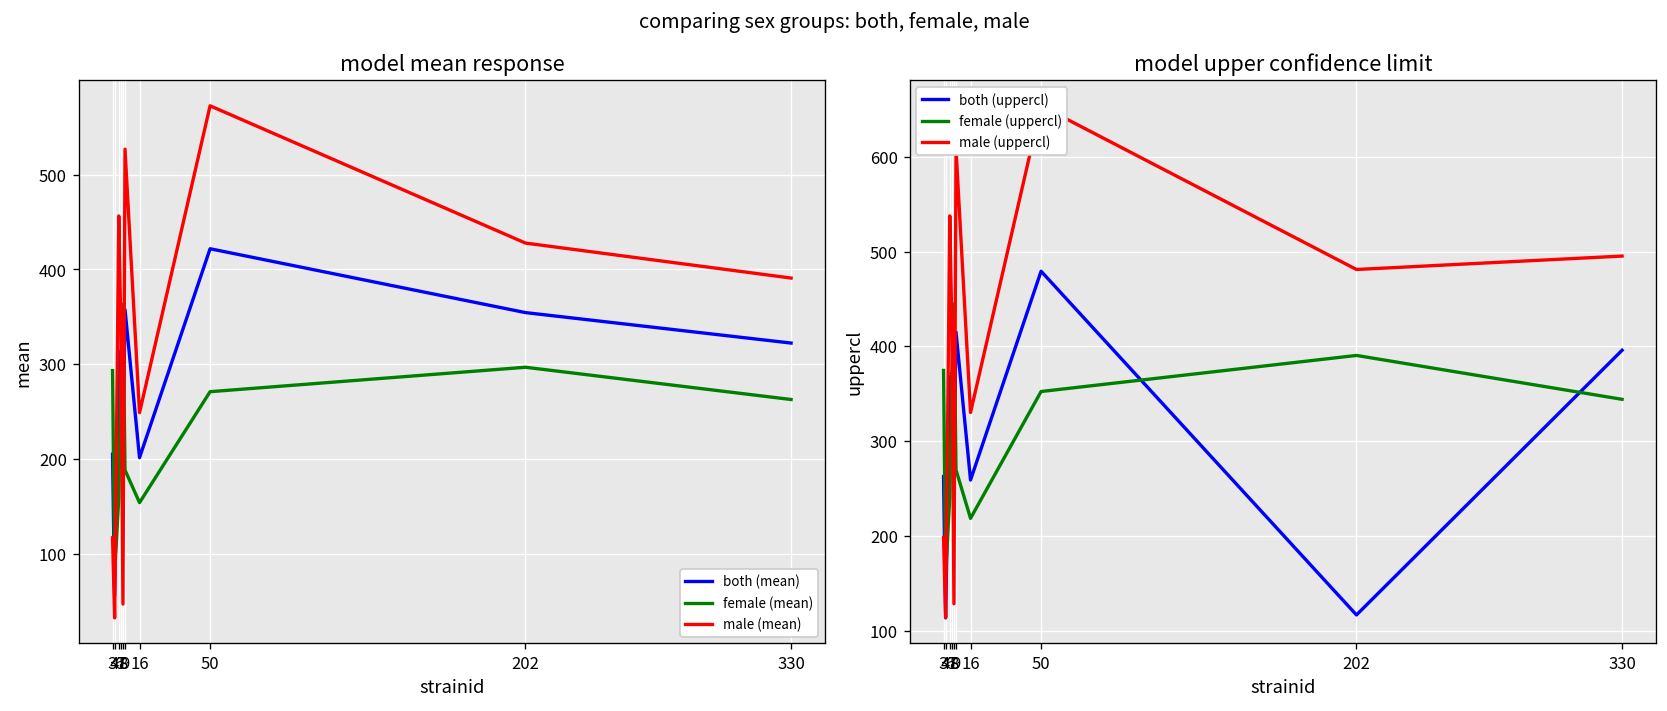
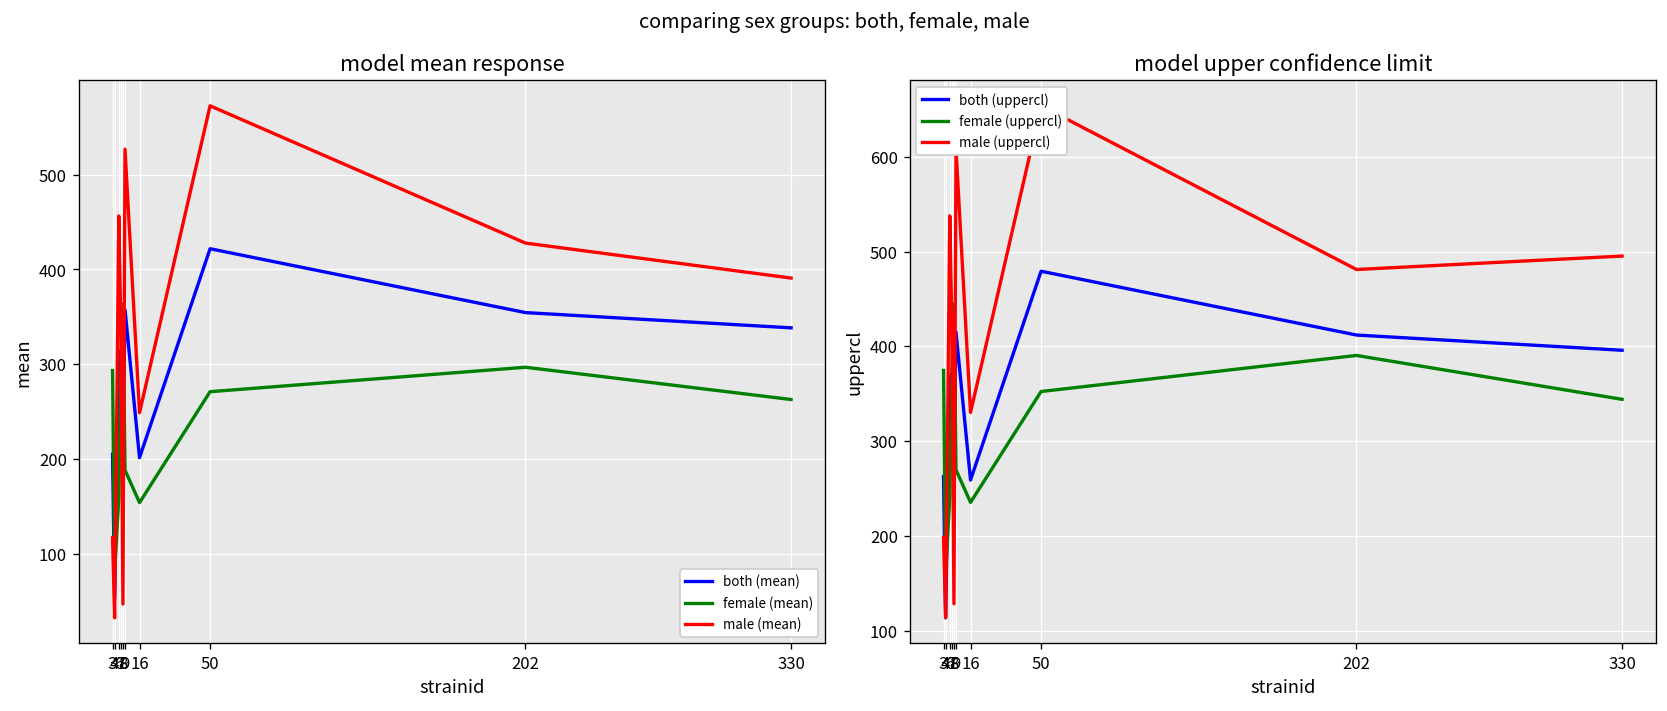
  {
    "model mean response": {
      "both (mean)": {
        "16": 200,
        "50": 420,
        "202": 350,
-       "330": 320
+       "330": 340
      },
      "female (mean)": {
        "16": 150,
        "50": 270,
        "202": 300,
        "330": 260
      },
      "male (mean)": {
        "16": 250,
        "50": 570,
        "202": 430,
        "330": 390
      }
    },
    "model upper confidence limit": {
      "both (uppercl)": {
        "16": 260,
        "50": 480,
-       "202": 120,
+       "202": 410,
        "330": 400
      },
      "female (uppercl)": {
-       "16": 220,
+       "16": 240,
        "50": 350,
        "202": 390,
        "330": 340
      },
      "male (uppercl)": {
        "16": 330,
        "202": 480,
        "330": 500
      }
    }
  }
